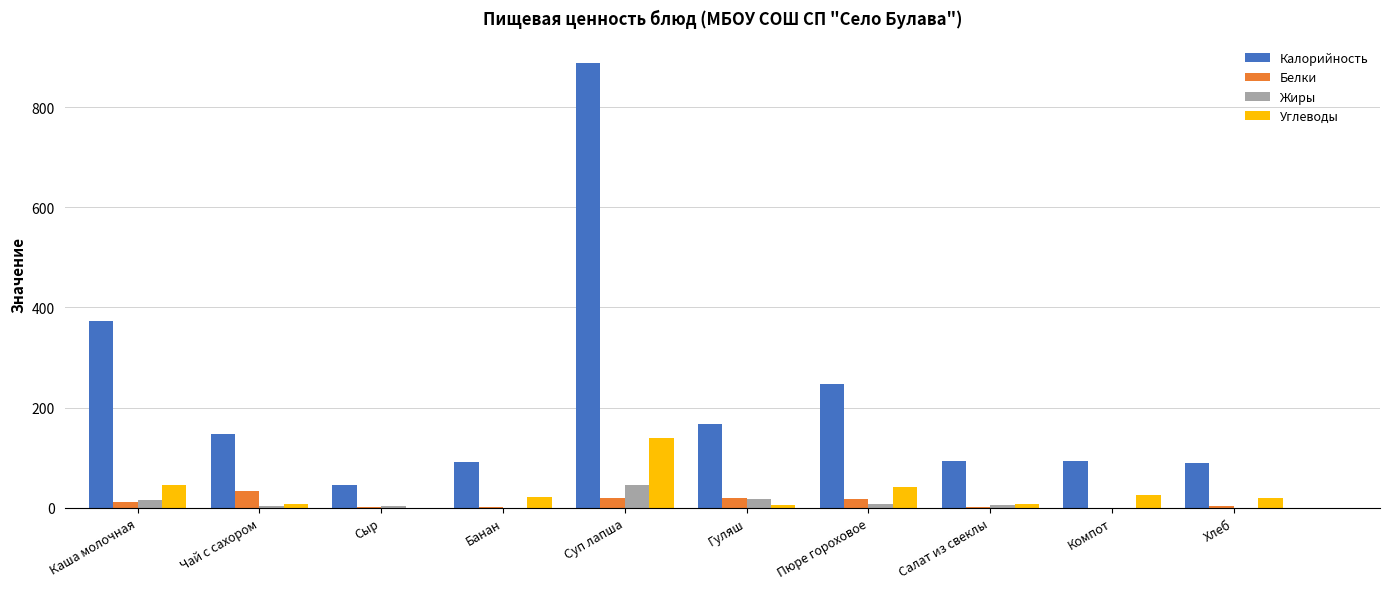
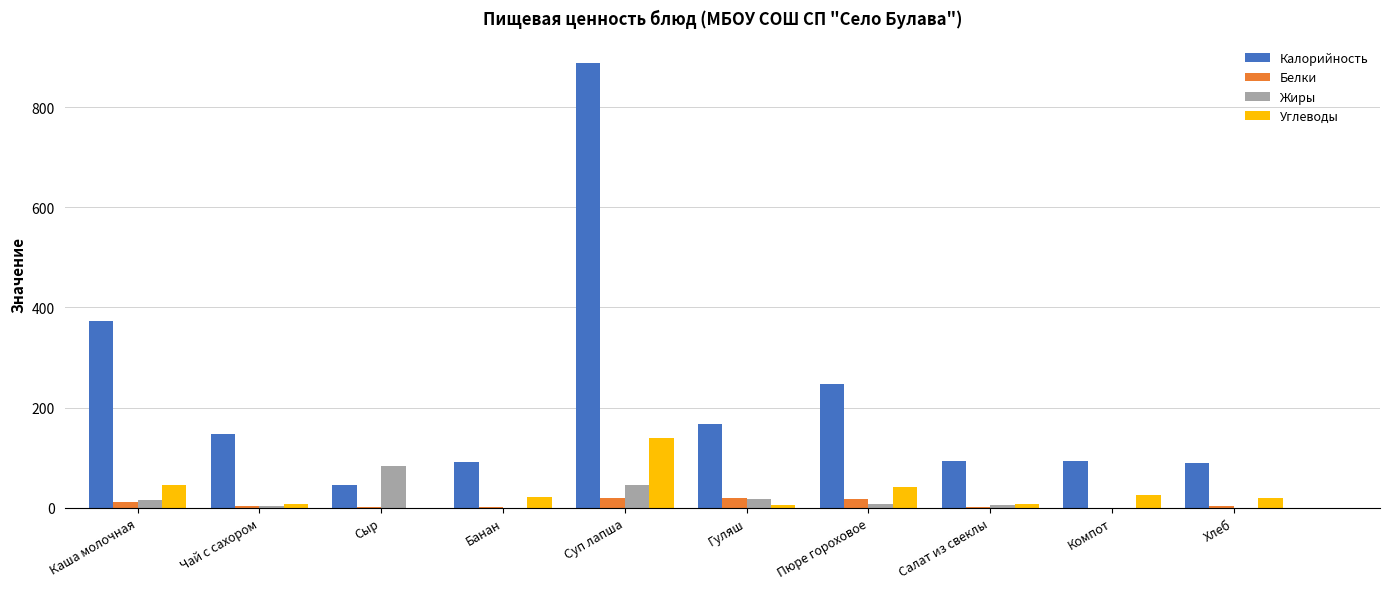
  {
    "Калорийность": {
      "Каша молочная": 370,
      "Чай с сахором": 150,
      "Сыр": 50,
      "Банан": 90,
      "Суп лапша": 890,
      "Гуляш": 170,
      "Пюре гороховое": 250,
      "Салат из свеклы": 90,
      "Компот": 90,
      "Хлеб": 90
    },
    "Белки": {
      "Каша молочная": 10,
-     "Чай с сахором": 30,
+     "Чай с сахором": 0,
      "Суп лапша": 20,
      "Гуляш": 20,
      "Пюре гороховое": 20
    },
    "Жиры": {
      "Каша молочная": 20,
-     "Сыр": 0,
+     "Сыр": 80,
      "Суп лапша": 40,
      "Гуляш": 20,
      "Пюре гороховое": 10,
      "Салат из свеклы": 10,
      "Компот": 0
    },
    "Углеводы": {
      "Каша молочная": 50,
      "Чай с сахором": 10,
      "Банан": 20,
      "Суп лапша": 140,
      "Пюре гороховое": 40,
      "Салат из свеклы": 10,
      "Компот": 20,
      "Хлеб": 20
    }
  }
